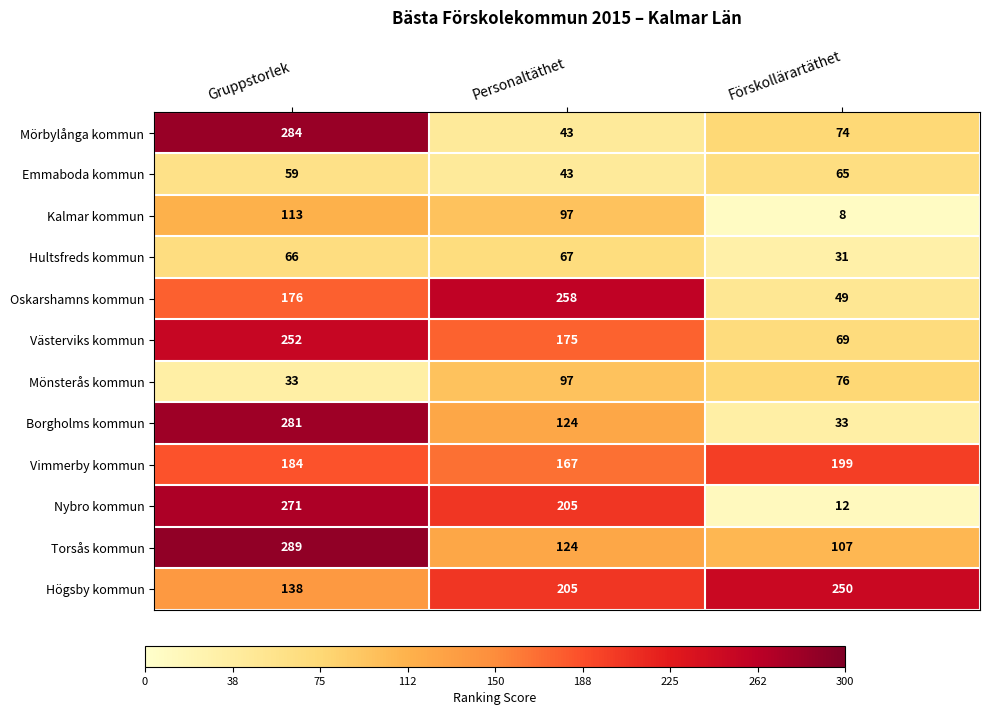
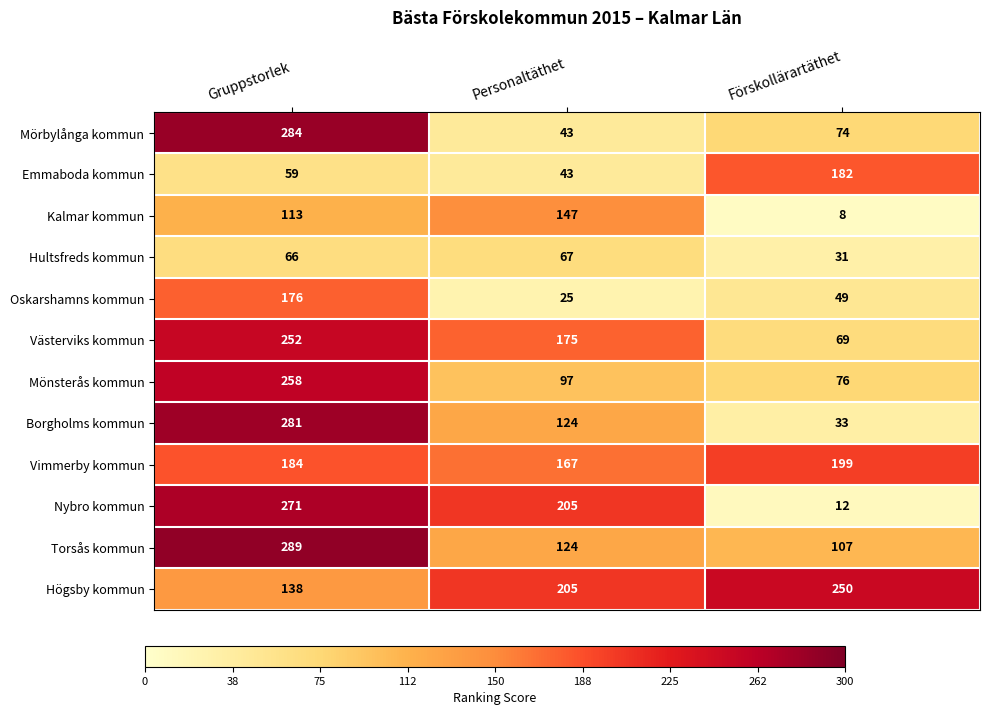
  {
    "Mörbylånga kommun": {
      "Gruppstorlek": 284,
      "Personaltäthet": 43,
      "Förskollärartäthet": 74
    },
    "Emmaboda kommun": {
      "Gruppstorlek": 59,
      "Personaltäthet": 43,
-     "Förskollärartäthet": 65
+     "Förskollärartäthet": 182
    },
    "Kalmar kommun": {
      "Gruppstorlek": 113,
-     "Personaltäthet": 97,
+     "Personaltäthet": 147,
      "Förskollärartäthet": 8
    },
    "Hultsfreds kommun": {
      "Gruppstorlek": 66,
      "Personaltäthet": 67,
      "Förskollärartäthet": 31
    },
    "Oskarshamns kommun": {
      "Gruppstorlek": 176,
-     "Personaltäthet": 258,
+     "Personaltäthet": 25,
      "Förskollärartäthet": 49
    },
    "Västerviks kommun": {
      "Gruppstorlek": 252,
      "Personaltäthet": 175,
      "Förskollärartäthet": 69
    },
    "Mönsterås kommun": {
-     "Gruppstorlek": 33,
+     "Gruppstorlek": 258,
      "Personaltäthet": 97,
      "Förskollärartäthet": 76
    },
    "Borgholms kommun": {
      "Gruppstorlek": 281,
      "Personaltäthet": 124,
      "Förskollärartäthet": 33
    },
    "Vimmerby kommun": {
      "Gruppstorlek": 184,
      "Personaltäthet": 167,
      "Förskollärartäthet": 199
    },
    "Nybro kommun": {
      "Gruppstorlek": 271,
      "Personaltäthet": 205,
      "Förskollärartäthet": 12
    },
    "Torsås kommun": {
      "Gruppstorlek": 289,
      "Personaltäthet": 124,
      "Förskollärartäthet": 107
    },
    "Högsby kommun": {
      "Gruppstorlek": 138,
      "Personaltäthet": 205,
      "Förskollärartäthet": 250
    }
  }
